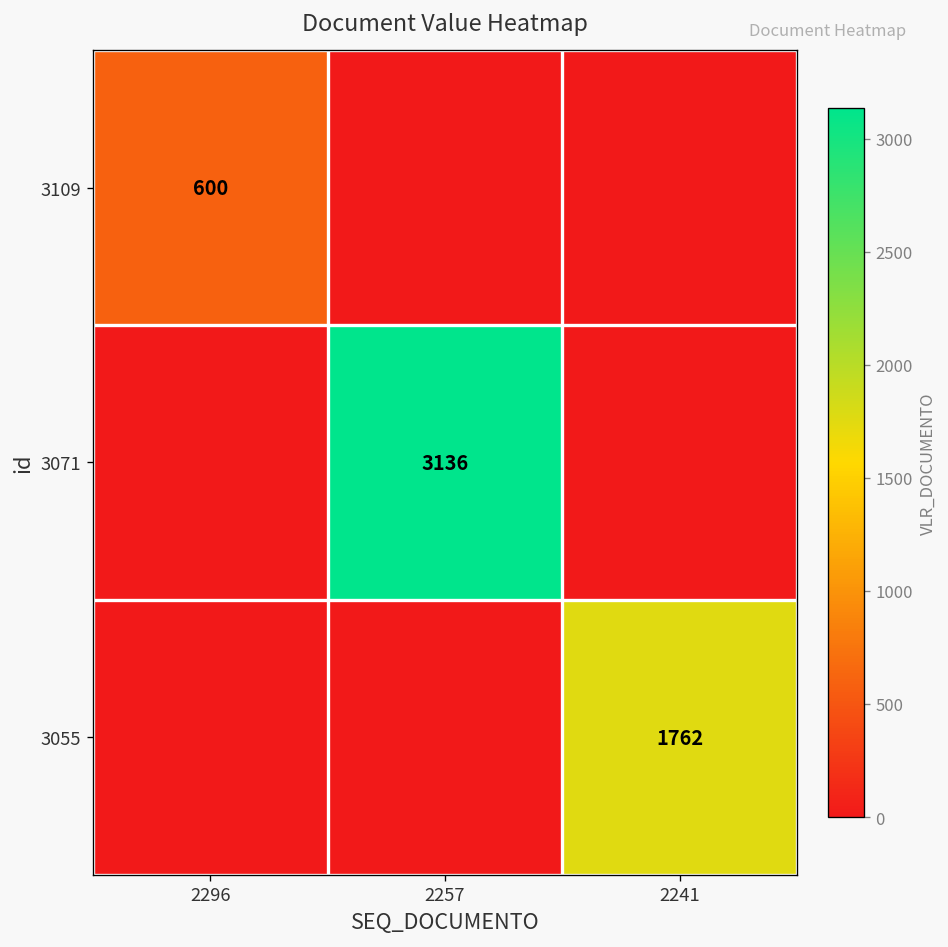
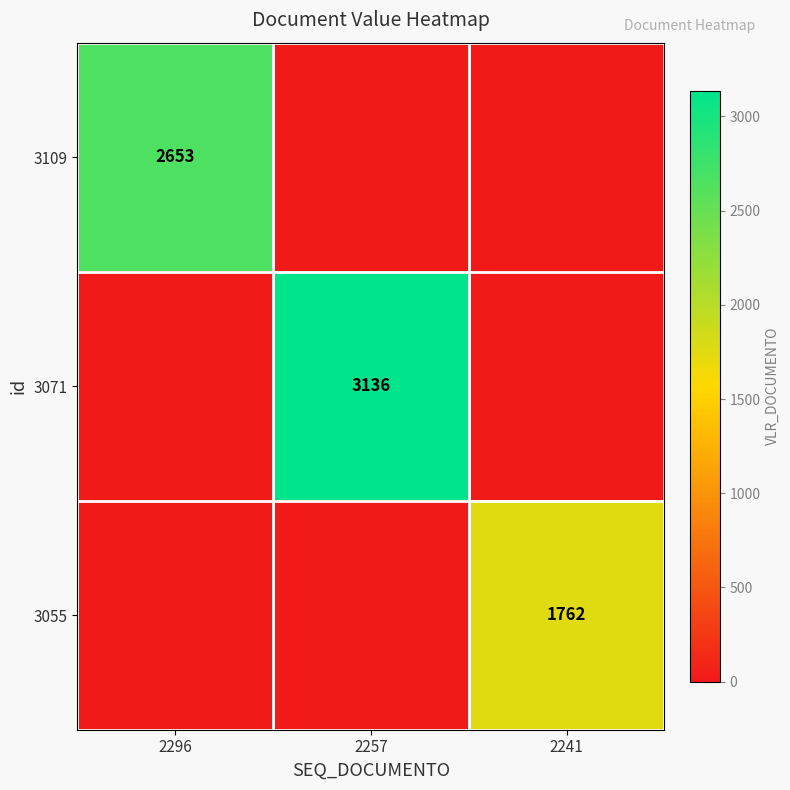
  {
    "3109": {
-     "2296": 600
+     "2296": 2653
    },
    "3071": {
      "2257": 3136
    },
    "3055": {
      "2241": 1762
    }
  }
